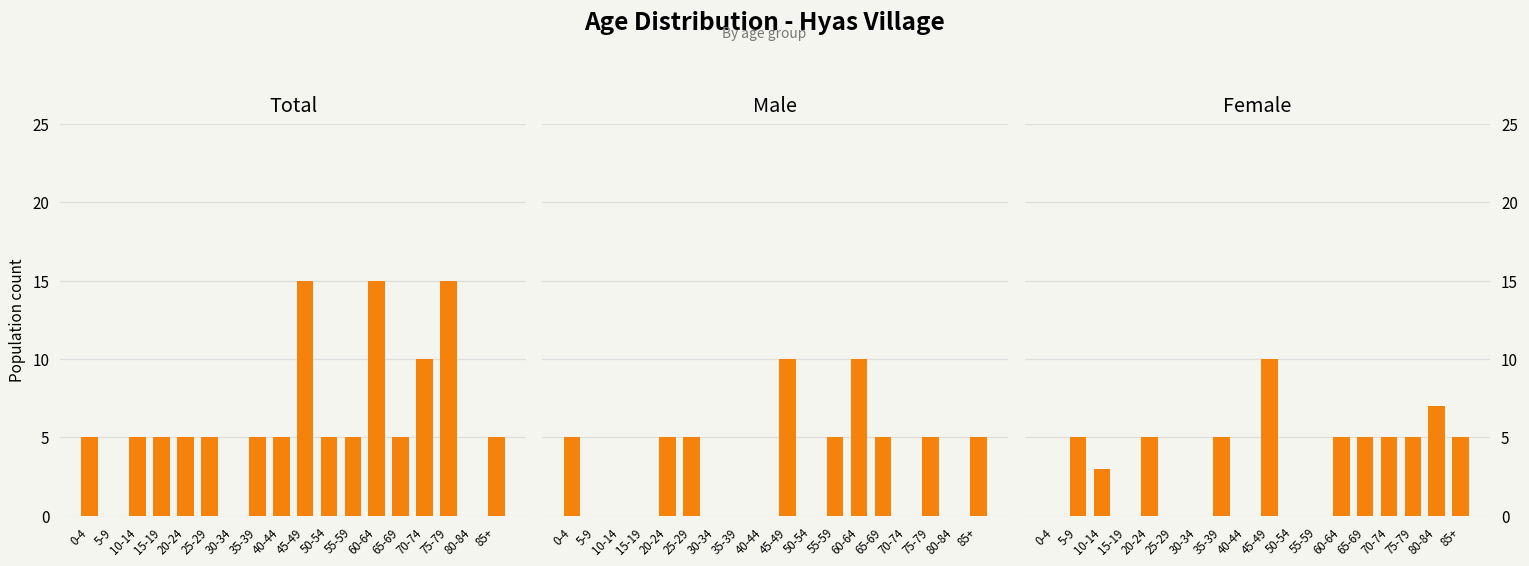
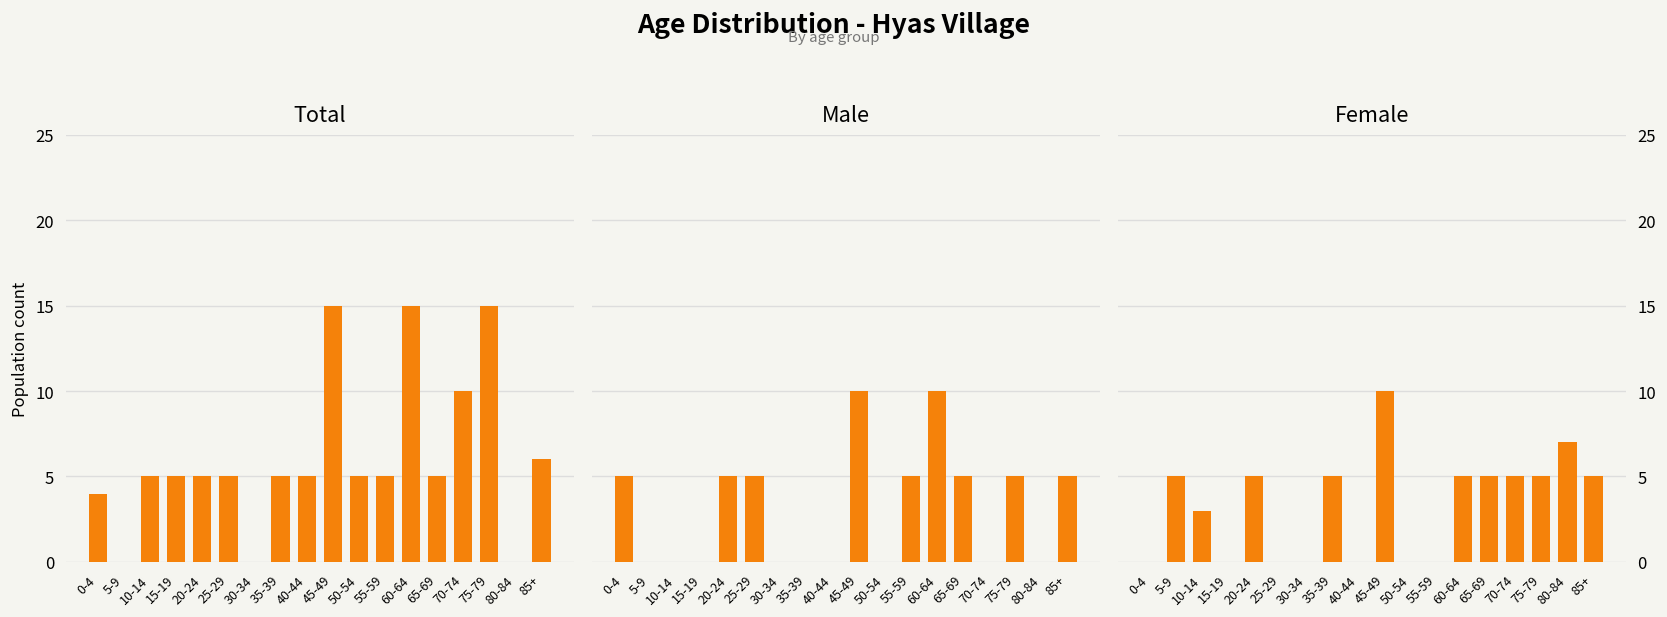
  {
    "Total": {
-     "0-4": 5,
+     "0-4": 4,
      "5-9": 0,
      "10-14": 5,
      "15-19": 5,
      "20-24": 5,
      "25-29": 5,
      "30-34": 0,
      "35-39": 5,
      "40-44": 5,
      "45-49": 15,
      "50-54": 5,
      "55-59": 5,
      "60-64": 15,
      "65-69": 5,
      "70-74": 10,
      "75-79": 15,
      "80-84": 0,
-     "85+": 5
+     "85+": 6
    },
    "Female": {
      "0-4": 0.0,
      "5-9": 5.0,
      "10-14": 3.0,
      "15-19": 0.0,
      "20-24": 5.0,
      "25-29": 0.0,
      "30-34": 0.0,
      "35-39": 5.0,
      "40-44": 0.0,
      "45-49": 10.0,
      "50-54": 0.0,
      "55-59": 0.0,
      "60-64": 5.0,
      "65-69": 5.0,
      "70-74": 5.0,
      "75-79": 5.0,
      "80-84": 7.0,
      "85+": 5.0
    }
  }
